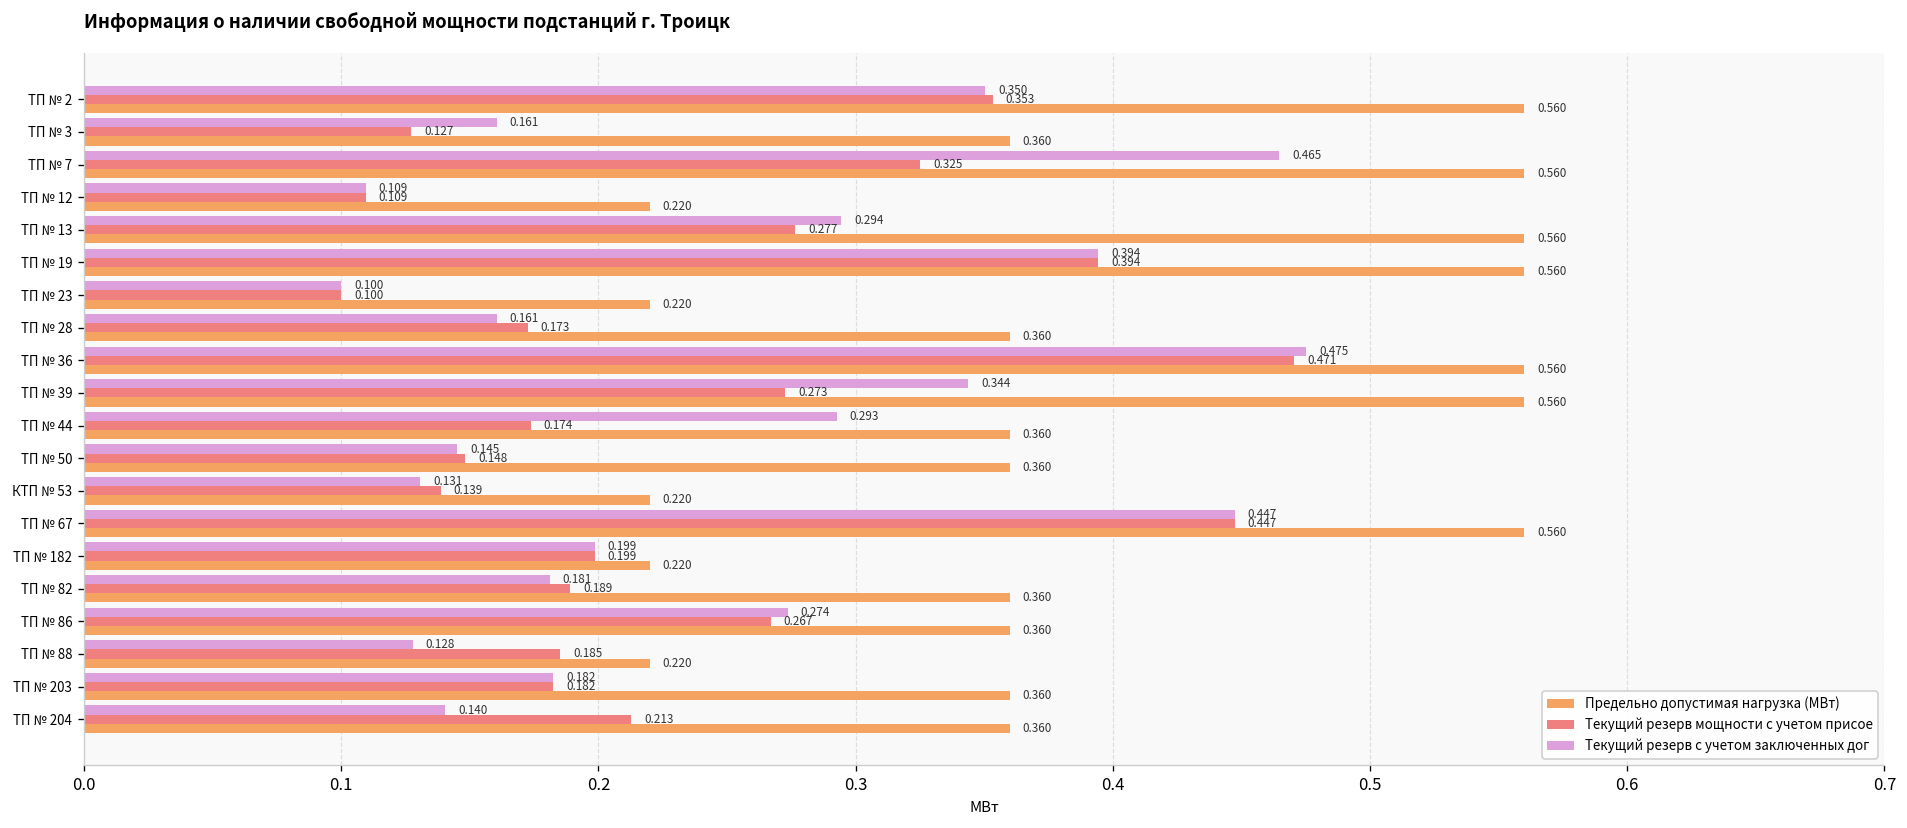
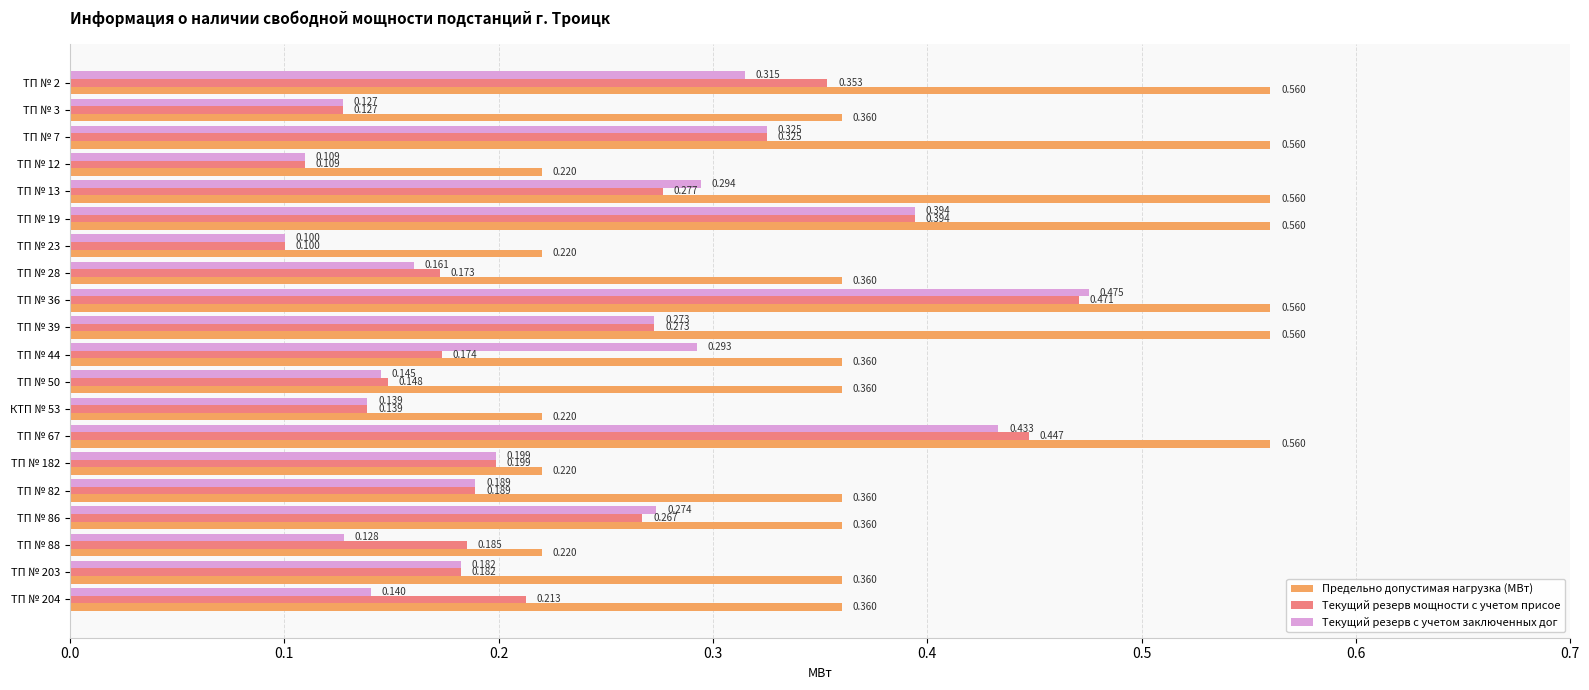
  {
    "Текущий резерв с учетом заключенных дог": {
-     "ТП № 2": 0.350,
-     "ТП № 3": 0.161,
-     "ТП № 7": 0.465,
+     "ТП № 2": 0.315,
+     "ТП № 3": 0.127,
+     "ТП № 7": 0.325,
      "ТП № 13": 0.294,
      "ТП № 28": 0.161,
      "ТП № 36": 0.475,
-     "ТП № 39": 0.344,
+     "ТП № 39": 0.273,
      "ТП № 44": 0.293,
-     "КТП № 53": 0.131,
-     "ТП № 67": 0.447,
-     "ТП № 82": 0.181,
+     "КТП № 53": 0.139,
+     "ТП № 67": 0.433,
+     "ТП № 82": 0.189,
      "ТП № 86": 0.274,
      "ТП № 88": 0.128,
      "ТП № 204": 0.140
    }
  }
